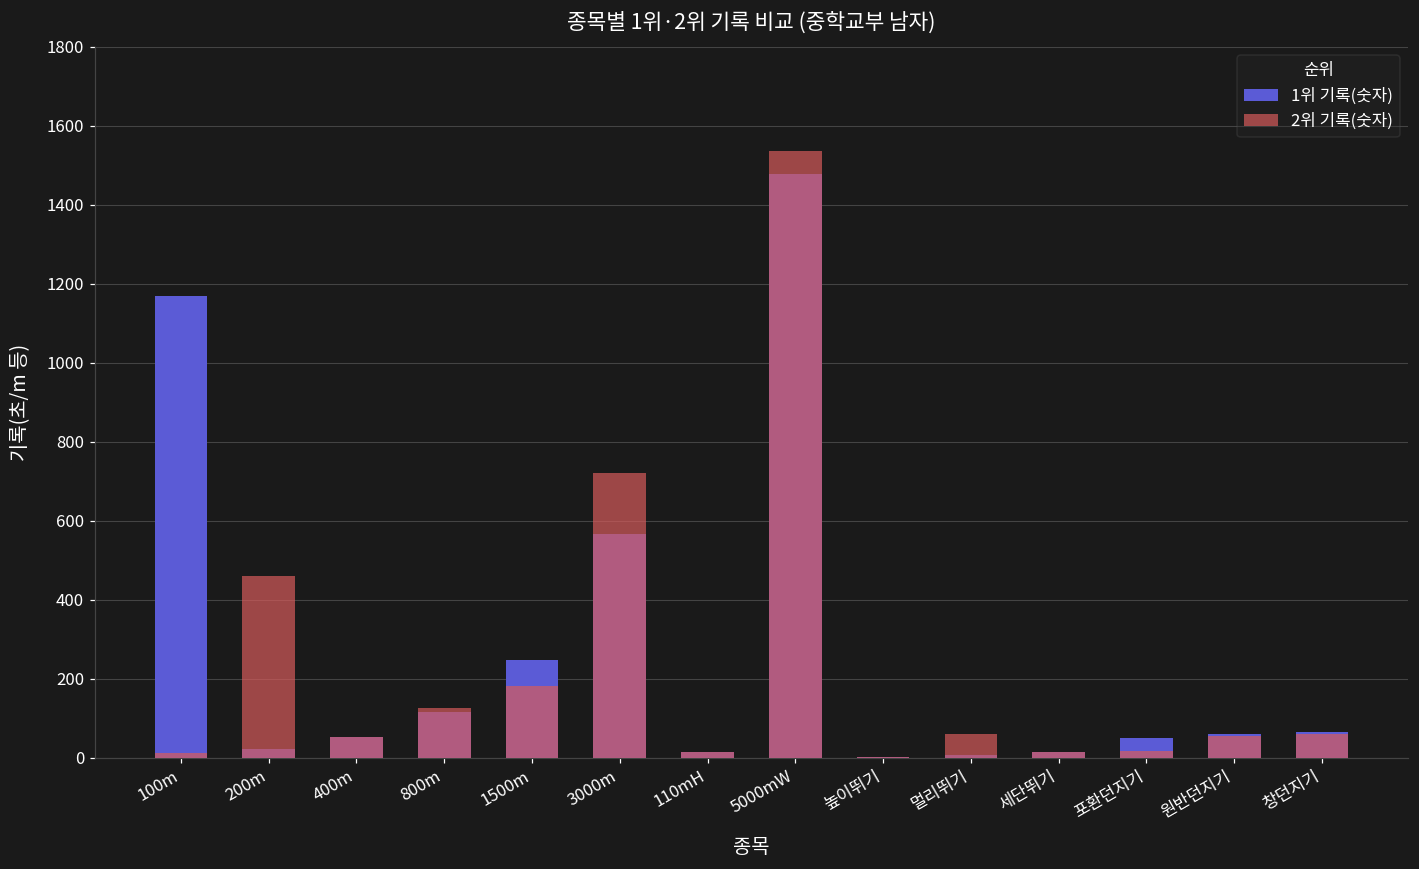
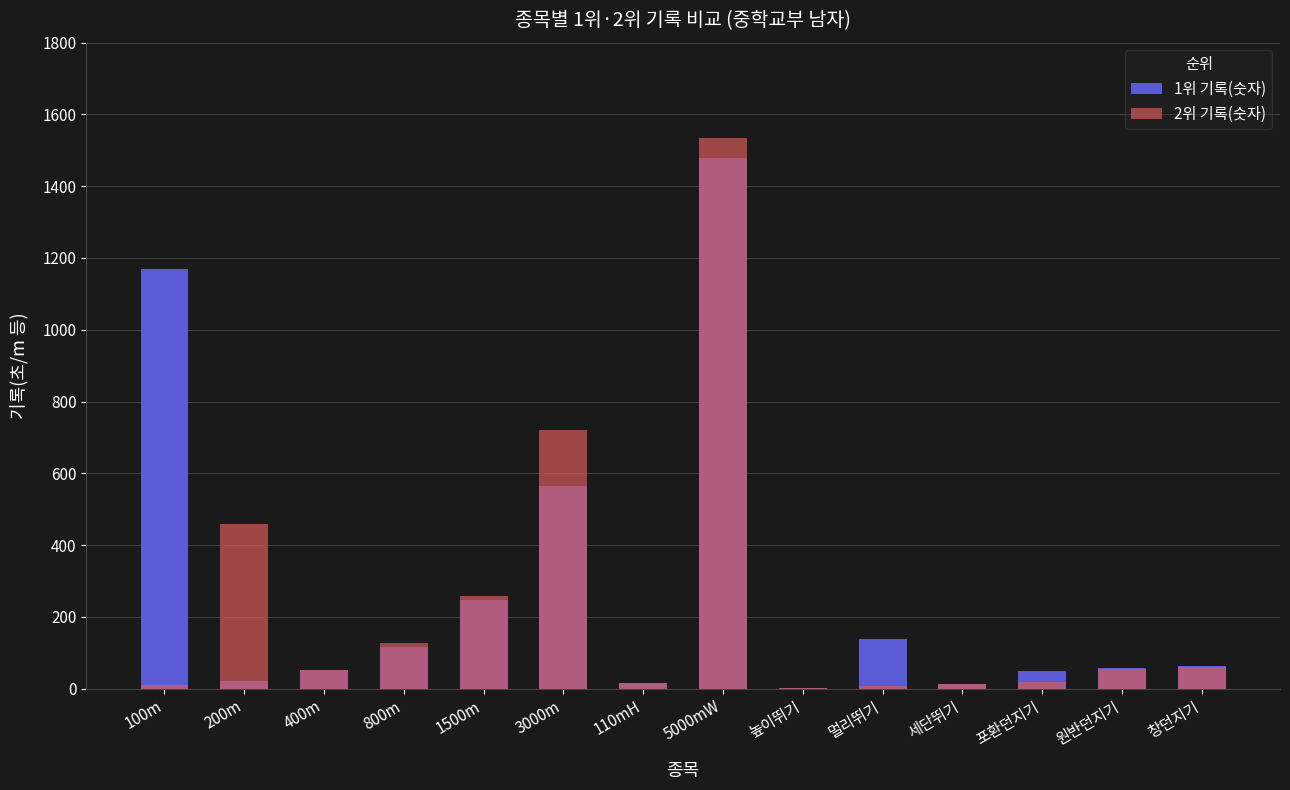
  {
    "1위 기록(숫자)": {
      "100m": 1170,
      "400m": 50,
      "110mH": 10,
-     "멀리뛰기": 10,
+     "멀리뛰기": 140,
      "세단뛰기": 10,
      "포환던지기": 50,
      "원반던지기": 60,
      "창던지기": 60
    },
    "2위 기록(숫자)": {
      "200m": 460,
      "400m": 50,
      "800m": 130,
-     "1500m": 180,
+     "1500m": 260,
      "3000m": 720,
      "110mH": 20,
      "5000mW": 1540,
-     "멀리뛰기": 60,
+     "멀리뛰기": 10,
      "세단뛰기": 10,
      "원반던지기": 50,
      "창던지기": 60
    }
  }
